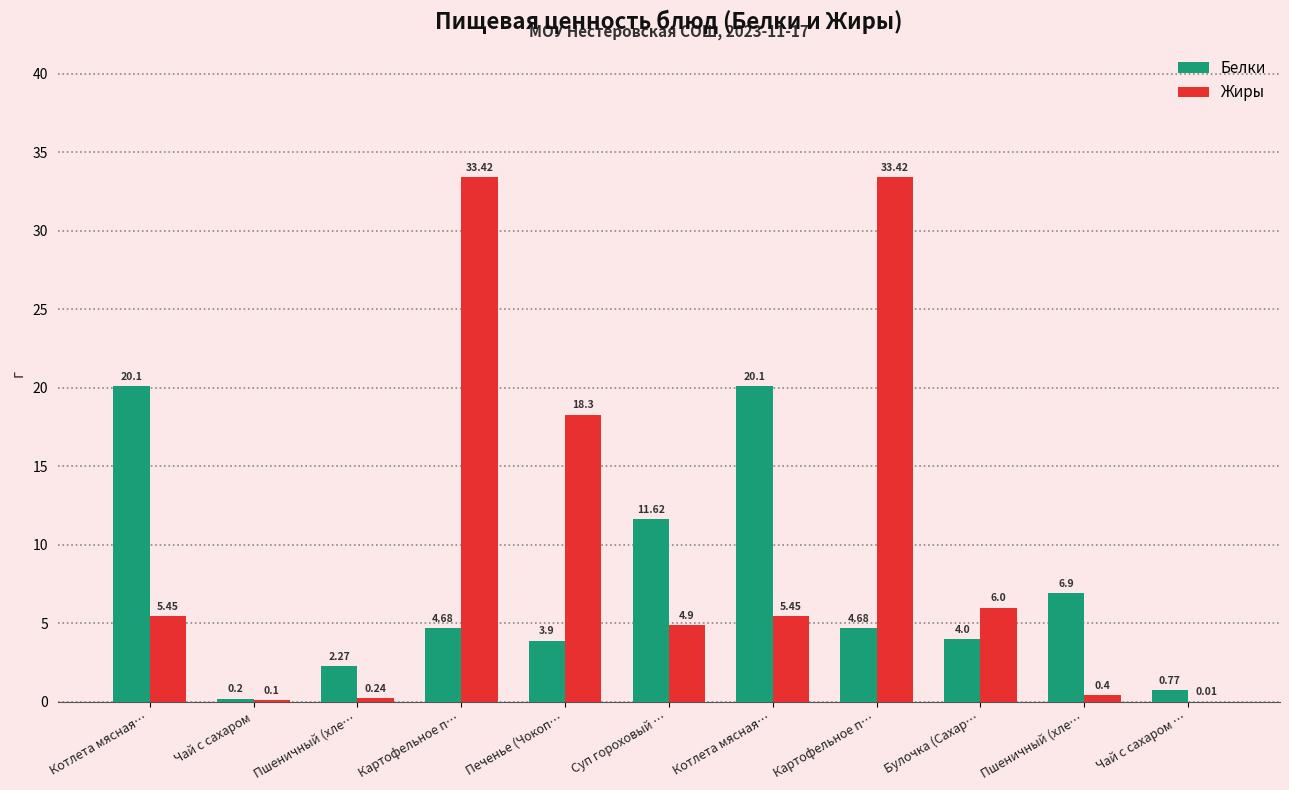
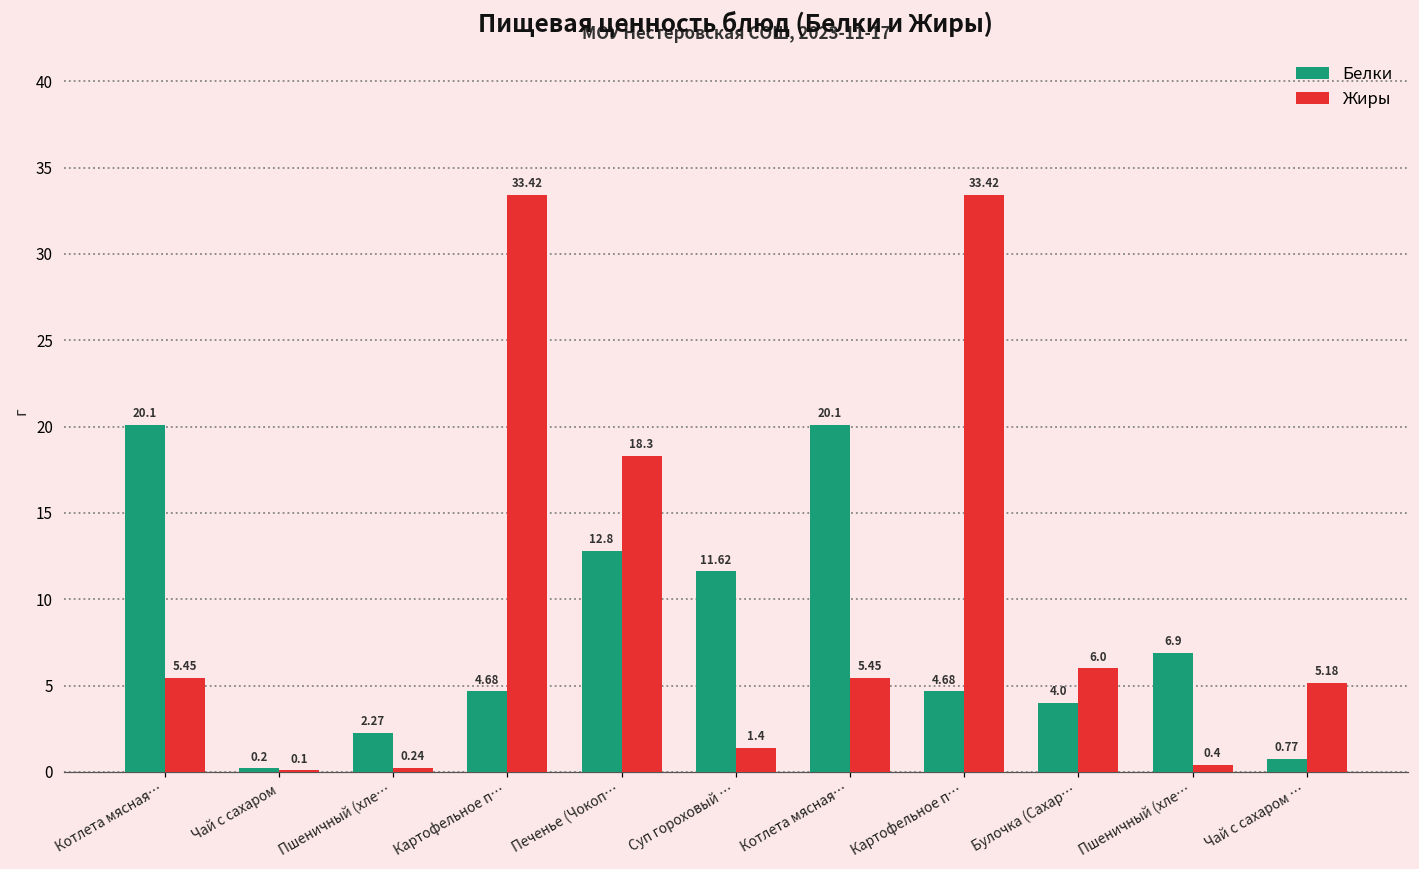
  {
    "Белки": {
      "Чай с сахаром": 0.2,
-     "Печенье (Чокоп…": 3.9,
+     "Печенье (Чокоп…": 12.8,
      "Суп гороховый …": 11.62,
      "Булочка (Сахар…": 4.0,
      "Чай с сахаром …": 0.77
    },
    "Жиры": {
      "Чай с сахаром": 0.1,
      "Печенье (Чокоп…": 18.3,
-     "Суп гороховый …": 4.9,
+     "Суп гороховый …": 1.4,
      "Булочка (Сахар…": 6.0,
-     "Чай с сахаром …": 0.01
+     "Чай с сахаром …": 5.18
    }
  }
